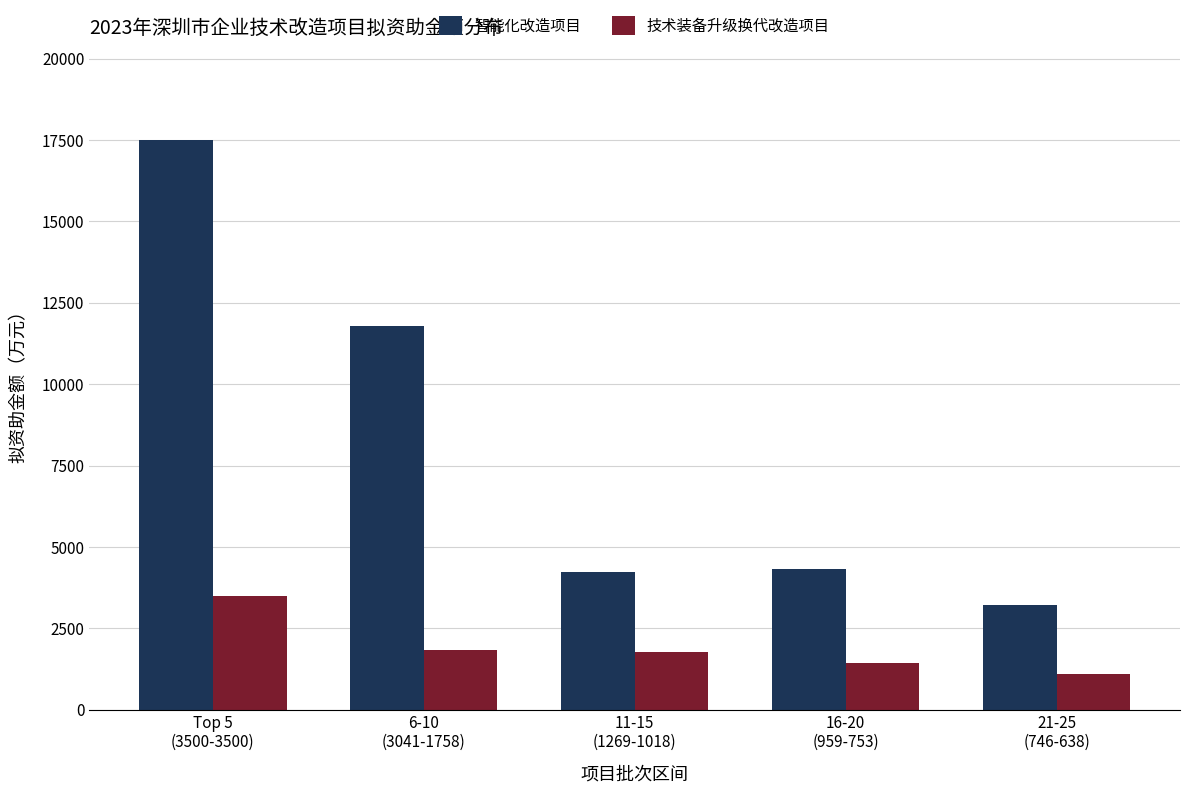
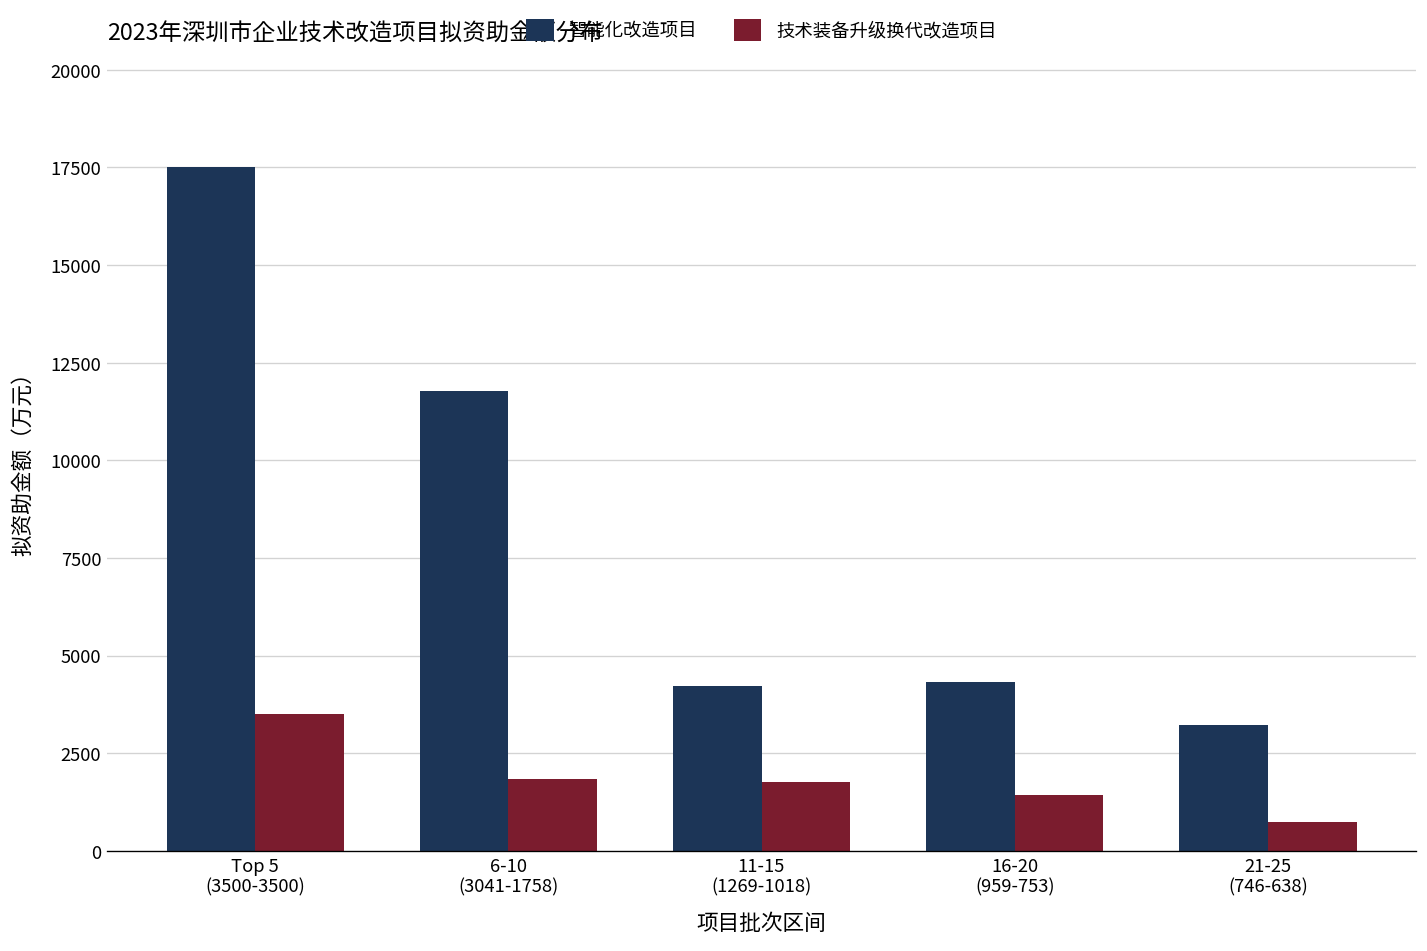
  {
    "智能化改造项目": {
      "Top 5 (3500-3500)": 17500,
      "6-10 (3041-1758)": 11800,
      "11-15 (1269-1018)": 4200,
      "16-20 (959-753)": 4300,
      "21-25 (746-638)": 3200
    },
    "技术装备升级换代改造项目": {
      "Top 5 (3500-3500)": 3500,
      "6-10 (3041-1758)": 1800,
      "11-15 (1269-1018)": 1800,
      "16-20 (959-753)": 1400,
-     "21-25 (746-638)": 1100
+     "21-25 (746-638)": 700
    }
  }
